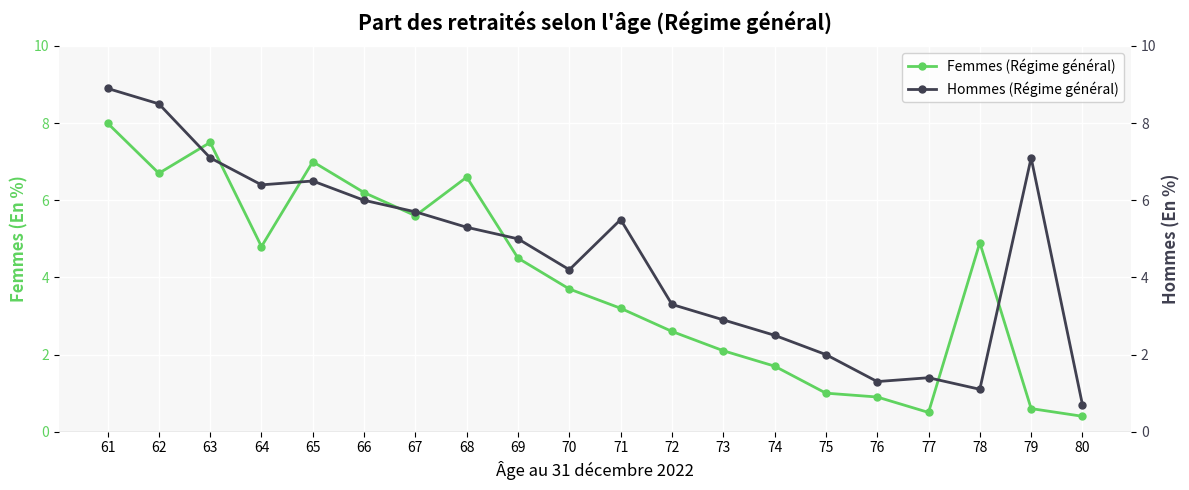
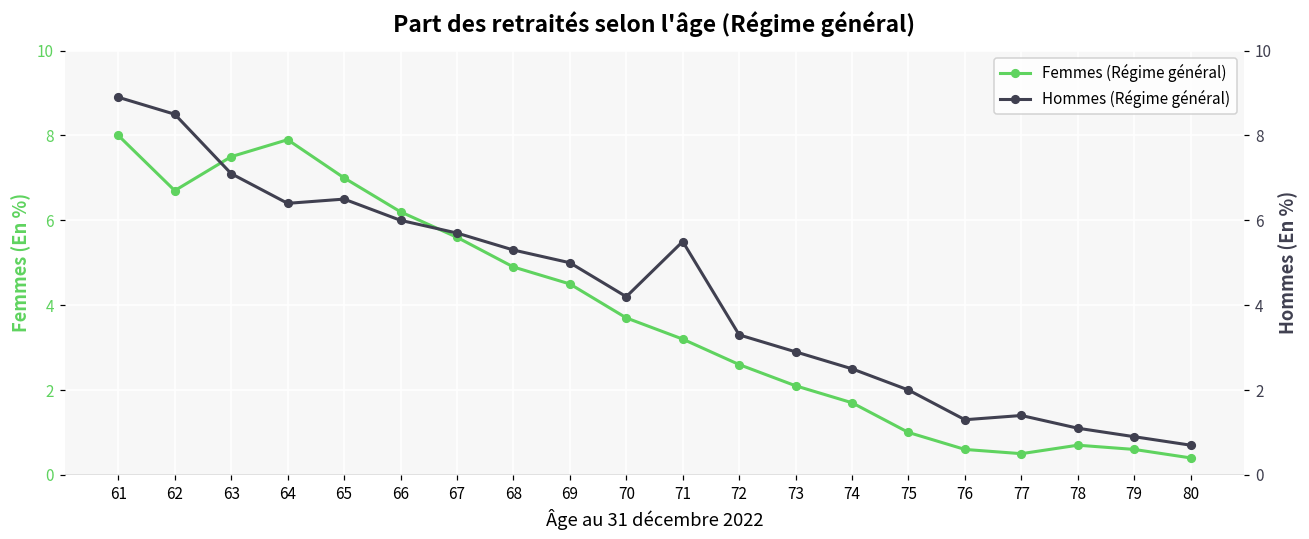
  {
    "Femmes (Régime général)": {
      "61": 8.0,
      "62": 6.7,
      "63": 7.5,
-     "64": 4.8,
+     "64": 7.9,
      "65": 7.0,
      "66": 6.2,
      "67": 5.6,
-     "68": 6.6,
+     "68": 4.9,
      "69": 4.5,
      "70": 3.7,
      "71": 3.2,
      "72": 2.6,
      "73": 2.1,
      "74": 1.7,
      "75": 1.0,
-     "76": 0.9,
+     "76": 0.6,
      "77": 0.5,
-     "78": 4.9,
+     "78": 0.7,
      "79": 0.6,
      "80": 0.4
    },
    "Hommes (Régime général)": {
      "61": 8.9,
      "62": 8.5,
      "63": 7.1,
      "64": 6.4,
      "65": 6.5,
      "66": 6.0,
      "67": 5.7,
      "68": 5.3,
      "69": 5.0,
      "70": 4.2,
      "71": 5.5,
      "72": 3.3,
      "73": 2.9,
      "74": 2.5,
      "75": 2.0,
      "76": 1.3,
      "77": 1.4,
      "78": 1.1,
-     "79": 7.1,
+     "79": 0.9,
      "80": 0.7
    }
  }
